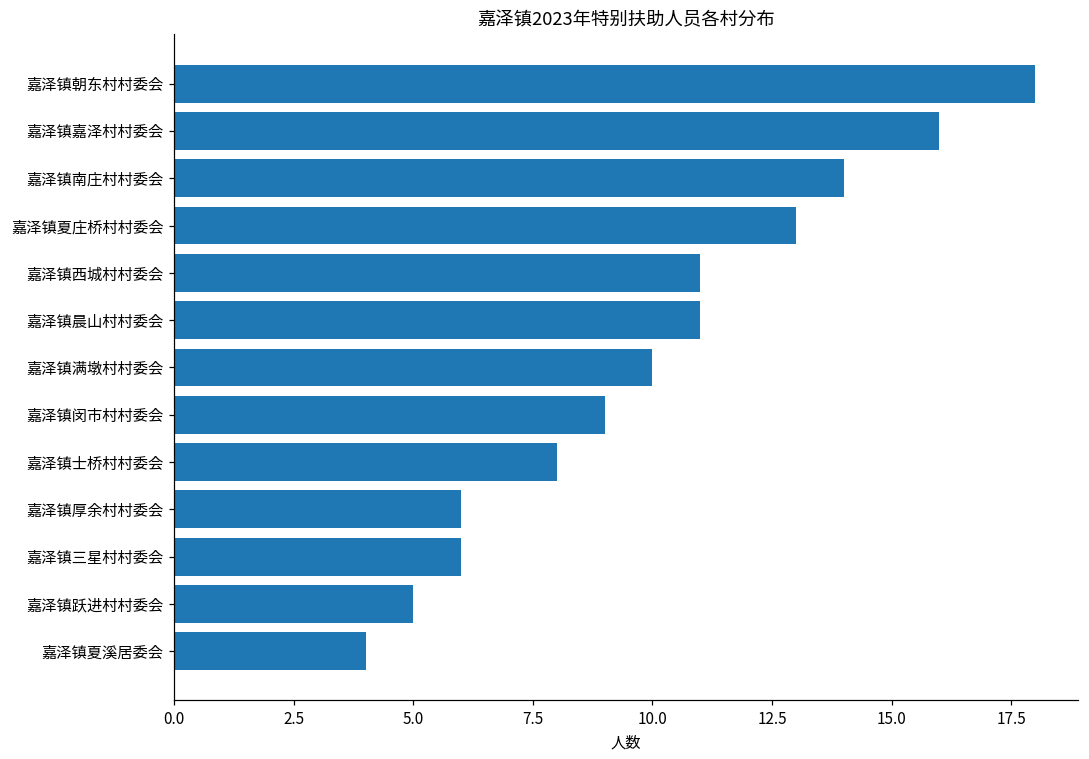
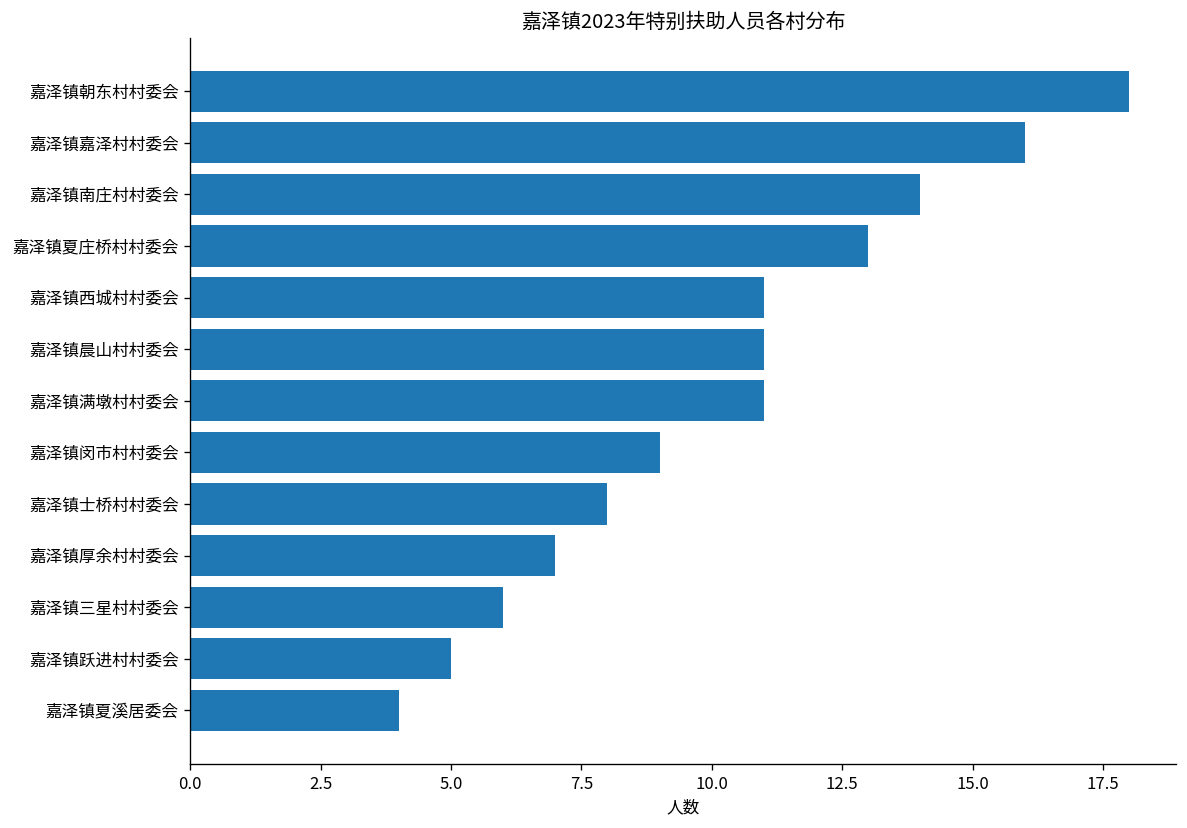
  {
    "嘉泽镇朝东村村委会": 18,
    "嘉泽镇嘉泽村村委会": 16,
    "嘉泽镇南庄村村委会": 14,
    "嘉泽镇夏庄桥村村委会": 13,
    "嘉泽镇西城村村委会": 11,
    "嘉泽镇晨山村村委会": 11,
-   "嘉泽镇满墩村村委会": 10,
+   "嘉泽镇满墩村村委会": 11,
    "嘉泽镇闵市村村委会": 9,
    "嘉泽镇士桥村村委会": 8,
-   "嘉泽镇厚余村村委会": 6,
+   "嘉泽镇厚余村村委会": 7,
    "嘉泽镇三星村村委会": 6,
    "嘉泽镇跃进村村委会": 5,
    "嘉泽镇夏溪居委会": 4
  }
